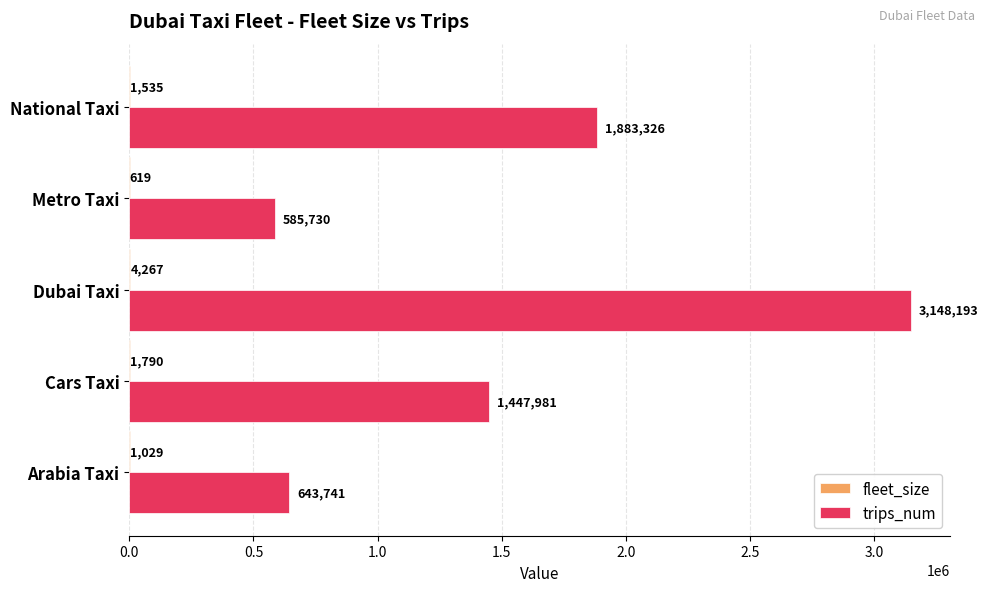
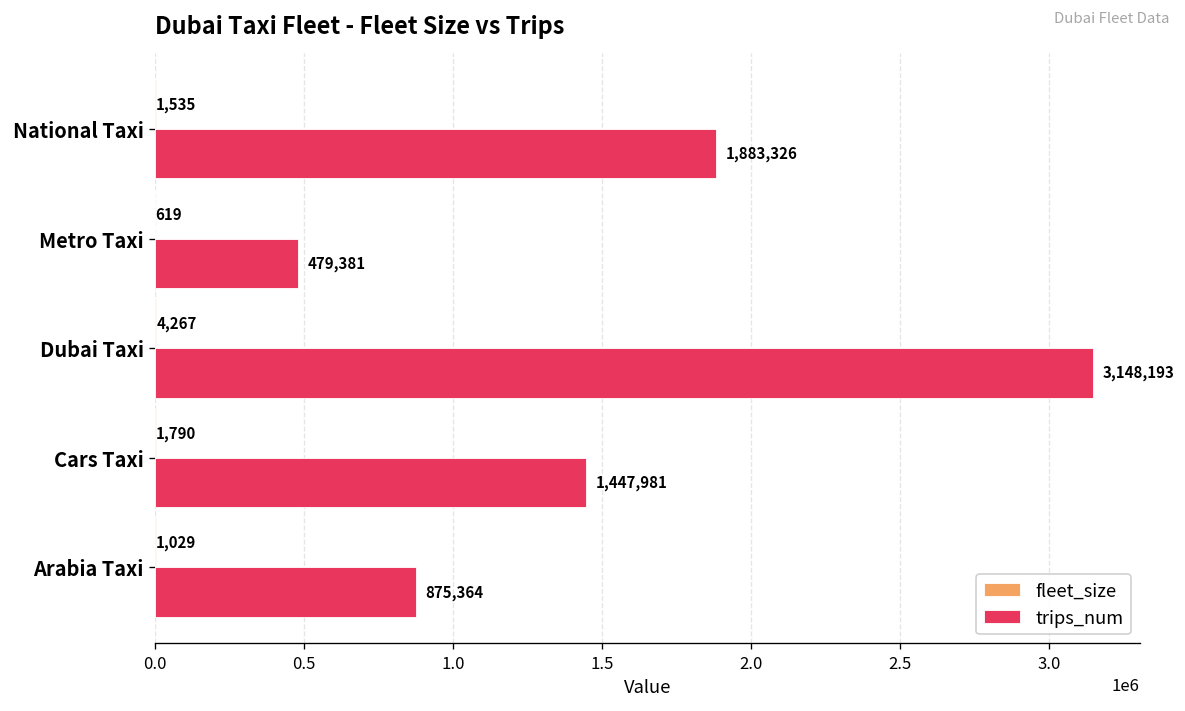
  {
    "fleet_size": {
      "National Taxi": "1,535",
      "Metro Taxi": "619",
      "Dubai Taxi": "4,267",
      "Cars Taxi": "1,790",
      "Arabia Taxi": "1,029"
    },
    "trips_num": {
      "National Taxi": "1,883,326",
-     "Metro Taxi": "585,730",
+     "Metro Taxi": "479,381",
      "Dubai Taxi": "3,148,193",
      "Cars Taxi": "1,447,981",
-     "Arabia Taxi": "643,741"
+     "Arabia Taxi": "875,364"
    }
  }
